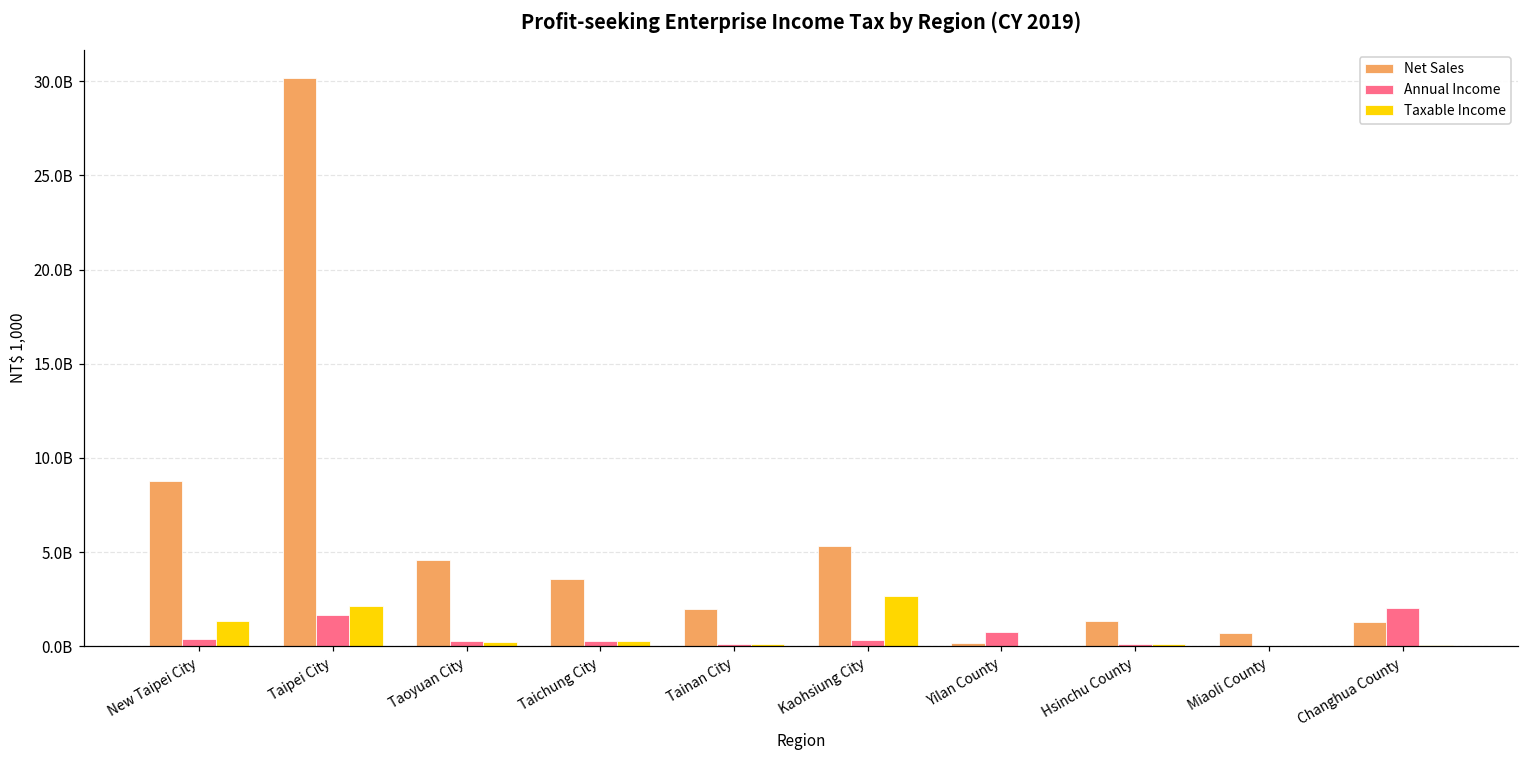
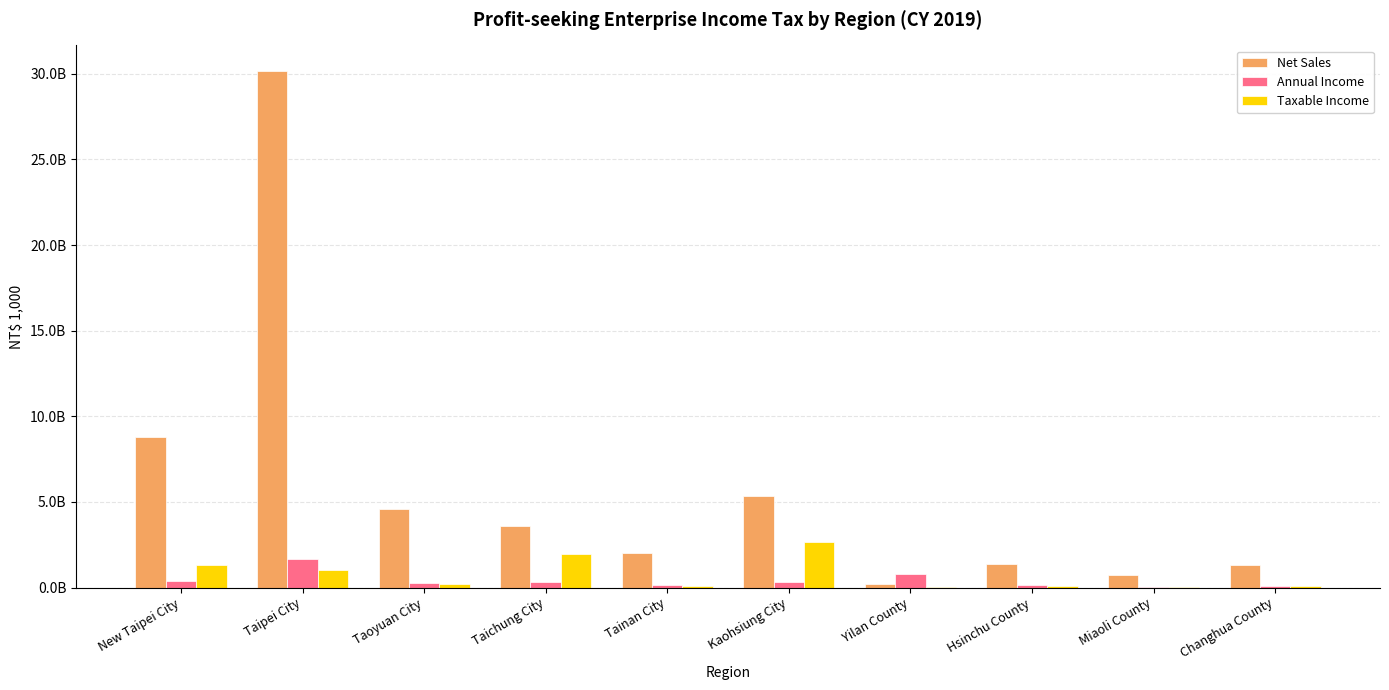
  {
    "Net Sales": {
      "New Taipei City": 8800000000,
      "Taipei City": 30100000000,
      "Taoyuan City": 4600000000,
      "Taichung City": 3600000000,
      "Tainan City": 2000000000,
      "Kaohsiung City": 5300000000,
      "Yilan County": 200000000,
      "Hsinchu County": 1400000000,
      "Miaoli County": 700000000,
      "Changhua County": 1300000000
    },
    "Annual Income": {
      "New Taipei City": 400000000,
      "Taipei City": 1600000000,
      "Taoyuan City": 300000000,
      "Taichung City": 300000000,
      "Kaohsiung City": 300000000,
      "Yilan County": 800000000,
-     "Changhua County": 2000000000
+     "Changhua County": 100000000
    },
    "Taxable Income": {
      "New Taipei City": 1300000000,
-     "Taipei City": 2100000000,
+     "Taipei City": 1000000000,
      "Taoyuan City": 200000000,
-     "Taichung City": 300000000,
+     "Taichung City": 2000000000,
      "Kaohsiung City": 2700000000
    }
  }
